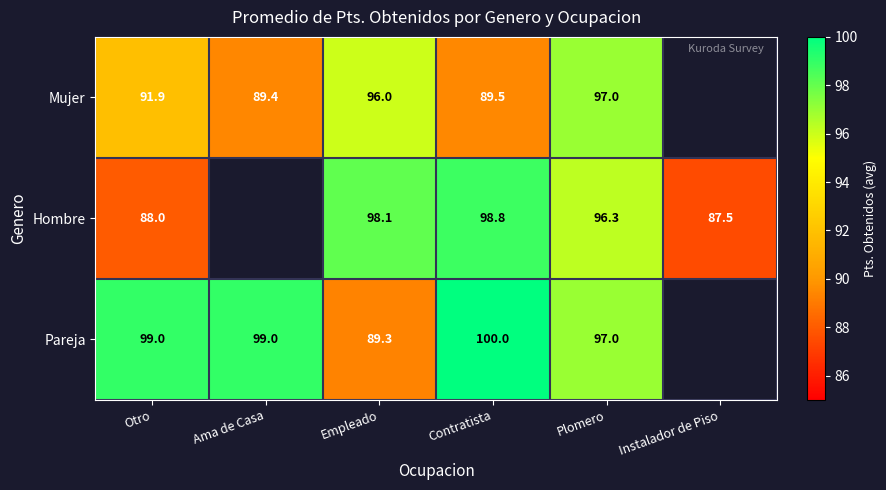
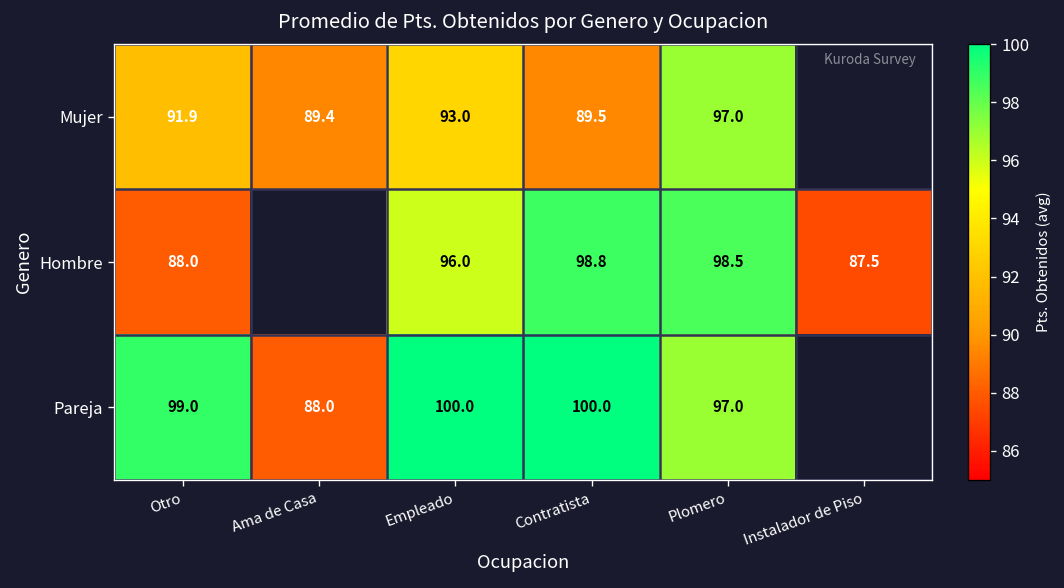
  {
    "Mujer": {
      "Otro": 91.9,
      "Ama de Casa": 89.4,
-     "Empleado": 96.0,
+     "Empleado": 93.0,
      "Contratista": 89.5,
      "Plomero": 97.0
    },
    "Hombre": {
      "Otro": 88.0,
-     "Empleado": 98.1,
+     "Empleado": 96.0,
      "Contratista": 98.8,
-     "Plomero": 96.3,
+     "Plomero": 98.5,
      "Instalador de Piso": 87.5
    },
    "Pareja": {
      "Otro": 99.0,
-     "Ama de Casa": 99.0,
-     "Empleado": 89.3,
+     "Ama de Casa": 88.0,
+     "Empleado": 100.0,
      "Contratista": 100.0,
      "Plomero": 97.0
    }
  }
